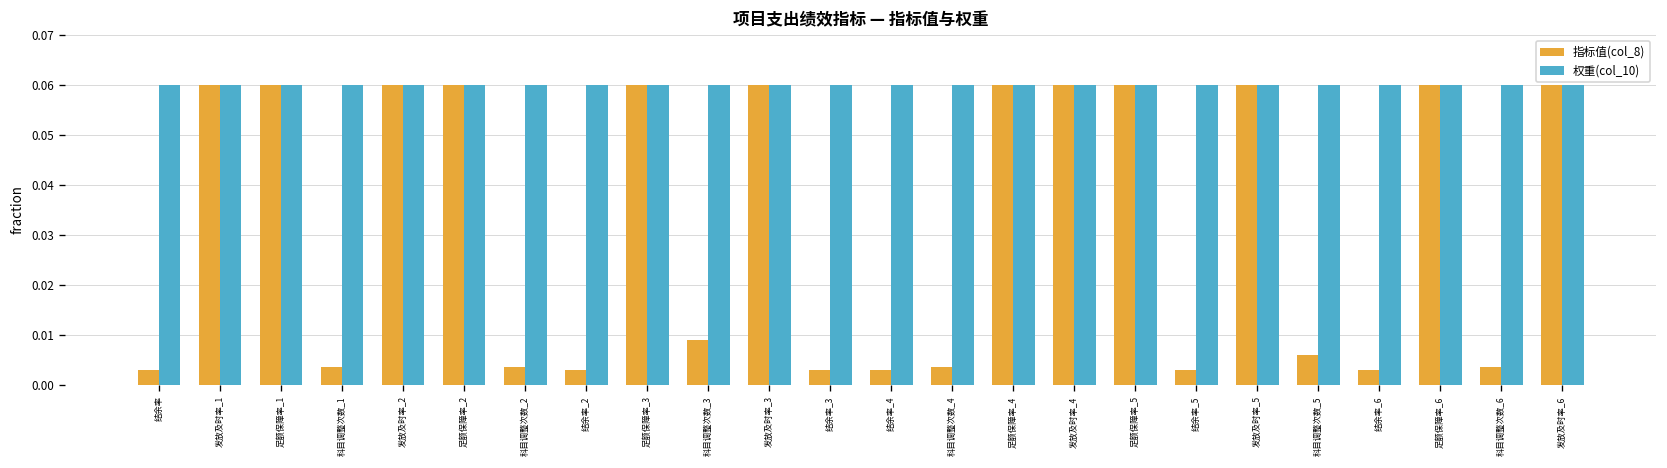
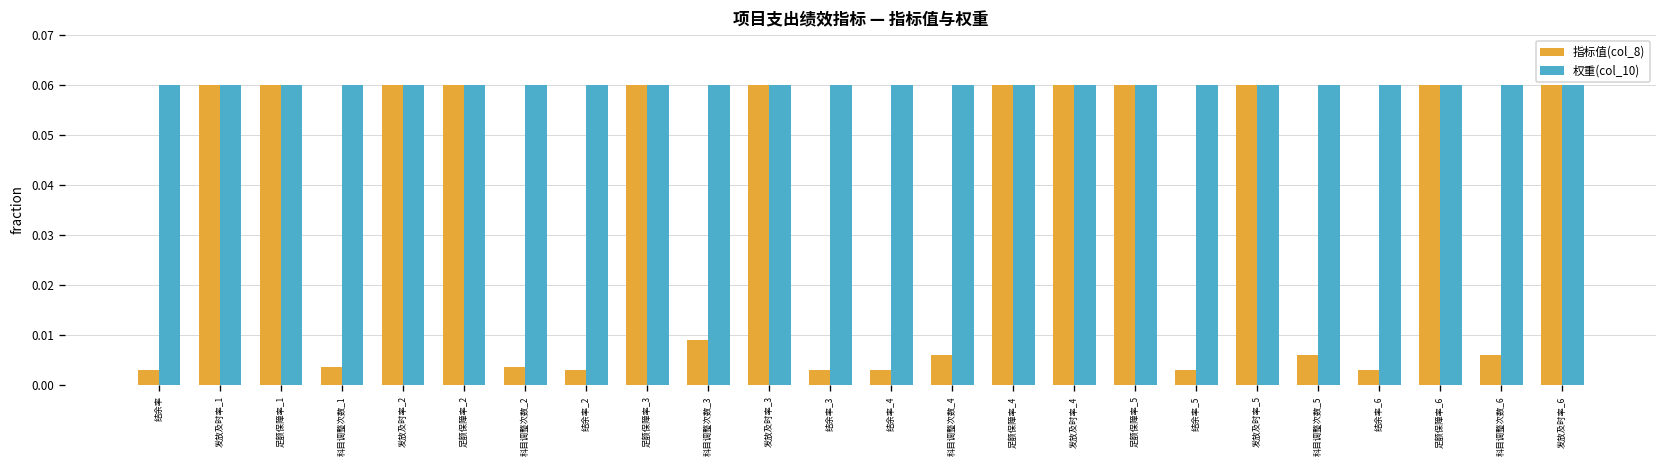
  {
    "指标值(col_8)": {
      "结余率": 0.003,
      "发放及时率_1": 0.060,
      "足额保障率_1": 0.060,
      "科目调整次数_1": 0.004,
      "发放及时率_2": 0.060,
      "足额保障率_2": 0.060,
      "科目调整次数_2": 0.004,
      "结余率_2": 0.003,
      "足额保障率_3": 0.060,
      "科目调整次数_3": 0.009,
      "发放及时率_3": 0.060,
      "结余率_3": 0.003,
      "结余率_4": 0.003,
-     "科目调整次数_4": 0.004,
+     "科目调整次数_4": 0.006,
      "足额保障率_4": 0.060,
      "发放及时率_4": 0.060,
      "足额保障率_5": 0.060,
      "结余率_5": 0.003,
      "发放及时率_5": 0.060,
      "科目调整次数_5": 0.006,
      "结余率_6": 0.003,
      "足额保障率_6": 0.060,
-     "科目调整次数_6": 0.004,
+     "科目调整次数_6": 0.006,
      "发放及时率_6": 0.060
    },
    "权重(col_10)": {
      "结余率": 0.060,
      "发放及时率_1": 0.060,
      "足额保障率_1": 0.060,
      "科目调整次数_1": 0.060,
      "发放及时率_2": 0.060,
      "足额保障率_2": 0.060,
      "科目调整次数_2": 0.060,
      "结余率_2": 0.060,
      "足额保障率_3": 0.060,
      "科目调整次数_3": 0.060,
      "发放及时率_3": 0.060,
      "结余率_3": 0.060,
      "结余率_4": 0.060,
      "科目调整次数_4": 0.060,
      "足额保障率_4": 0.060,
      "发放及时率_4": 0.060,
      "足额保障率_5": 0.060,
      "结余率_5": 0.060,
      "发放及时率_5": 0.060,
      "科目调整次数_5": 0.060,
      "结余率_6": 0.060,
      "足额保障率_6": 0.060,
      "科目调整次数_6": 0.060,
      "发放及时率_6": 0.060
    }
  }
